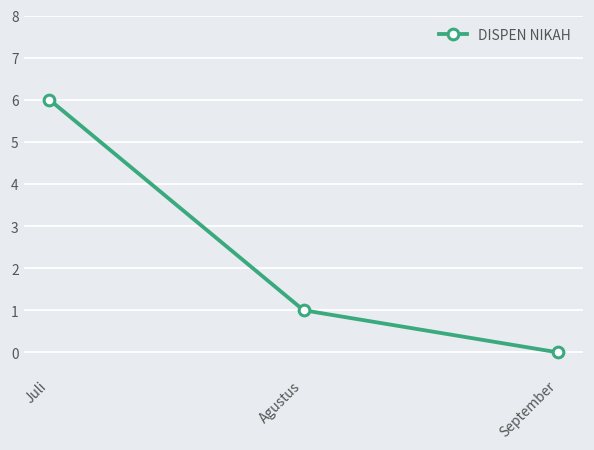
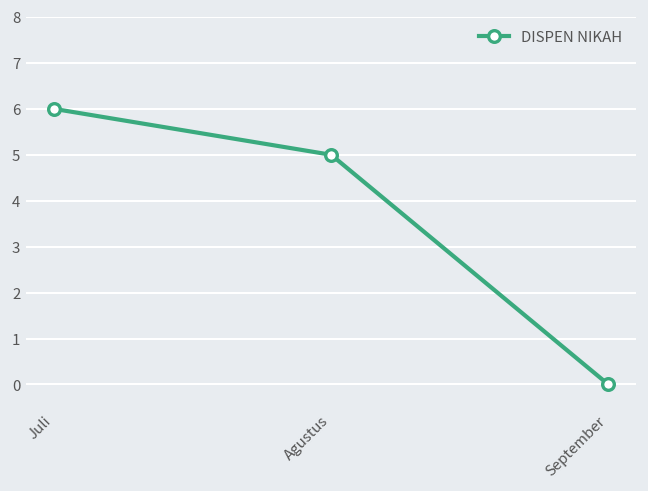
  {
    "Juli": 6,
-   "Agustus": 1,
+   "Agustus": 5,
    "September": 0
  }
